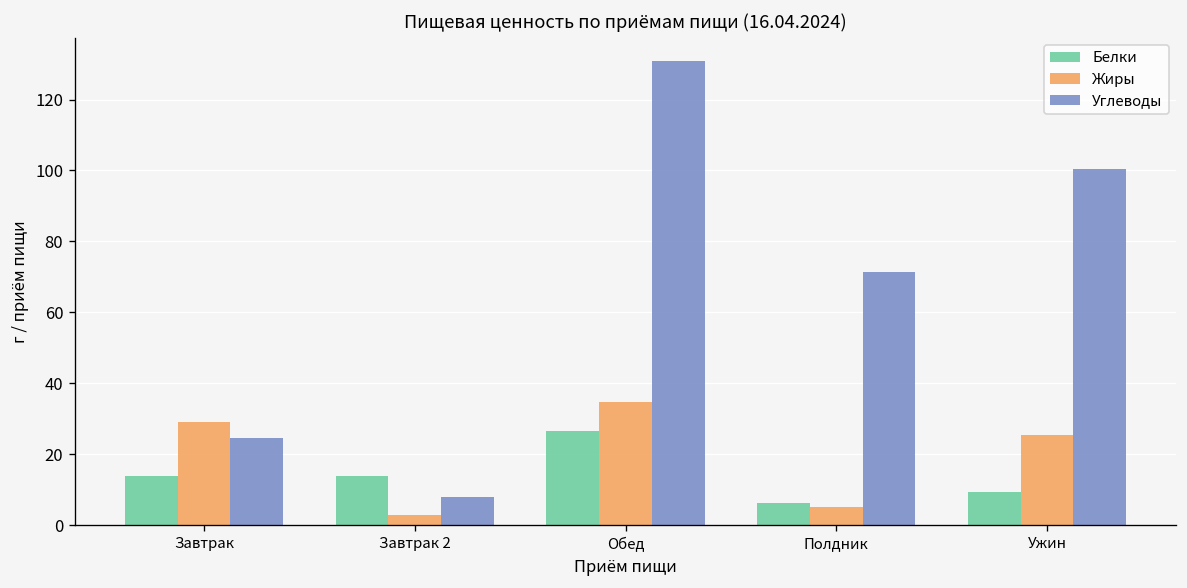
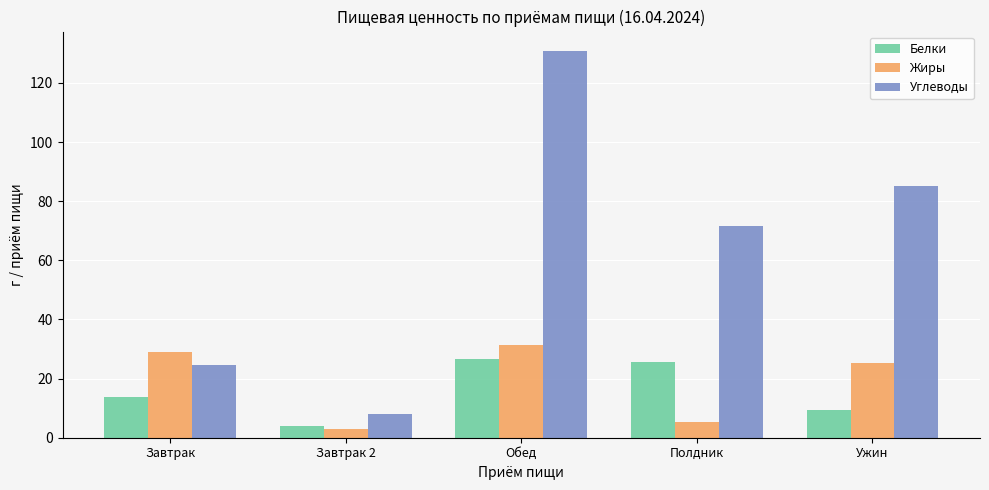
  {
    "Белки": {
      "Завтрак": 14,
-     "Завтрак 2": 14,
+     "Завтрак 2": 4,
      "Обед": 27,
-     "Полдник": 6,
+     "Полдник": 25,
      "Ужин": 9
    },
    "Жиры": {
      "Завтрак": 29,
      "Завтрак 2": 3,
-     "Обед": 35,
+     "Обед": 31,
      "Полдник": 5,
      "Ужин": 25
    },
    "Углеводы": {
      "Завтрак": 25,
      "Завтрак 2": 8,
      "Обед": 131,
      "Полдник": 72,
-     "Ужин": 100
+     "Ужин": 85
    }
  }
